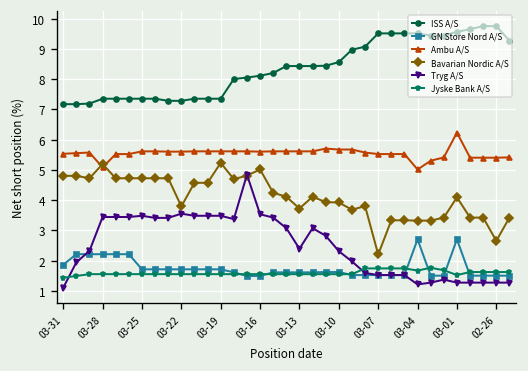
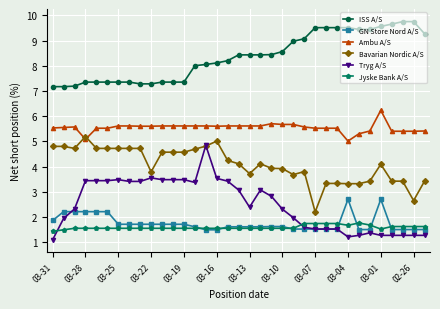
  {
    "GN Store Nord A/S": {
      "03-31": 1.9,
      "03-28": 2.2,
      "03-25": 1.7,
      "03-22": 1.7,
      "03-19": 1.7,
      "03-04": 2.7,
      "03-01": 2.7,
      "02-26": 1.5
    },
    "Ambu A/S": {
      "03-31": 5.5,
      "03-28": 5.1,
      "03-25": 5.6,
      "03-22": 5.6,
      "03-19": 5.6,
      "03-16": 5.6,
      "03-13": 5.6,
      "03-10": 5.7,
      "03-07": 5.5,
      "03-04": 5.0,
      "03-01": 6.2,
      "02-26": 5.4
    },
    "Bavarian Nordic A/S": {
      "03-31": 4.8,
      "03-28": 5.2,
      "03-25": 4.7,
      "03-22": 3.8,
-     "03-19": 5.2,
+     "03-19": 4.6,
      "03-16": 5.0,
      "03-13": 3.7,
      "03-10": 3.9,
      "03-07": 2.2,
      "03-04": 3.3,
      "03-01": 4.1,
      "02-26": 2.7
    },
    "Tryg A/S": {
      "03-31": 1.1,
      "03-28": 3.4,
      "03-25": 3.5,
      "03-22": 3.6,
      "03-19": 3.5,
      "03-16": 3.5,
      "03-13": 2.4,
      "03-10": 2.3,
      "03-04": 1.2,
      "03-01": 1.3,
      "02-26": 1.3
    }
  }
